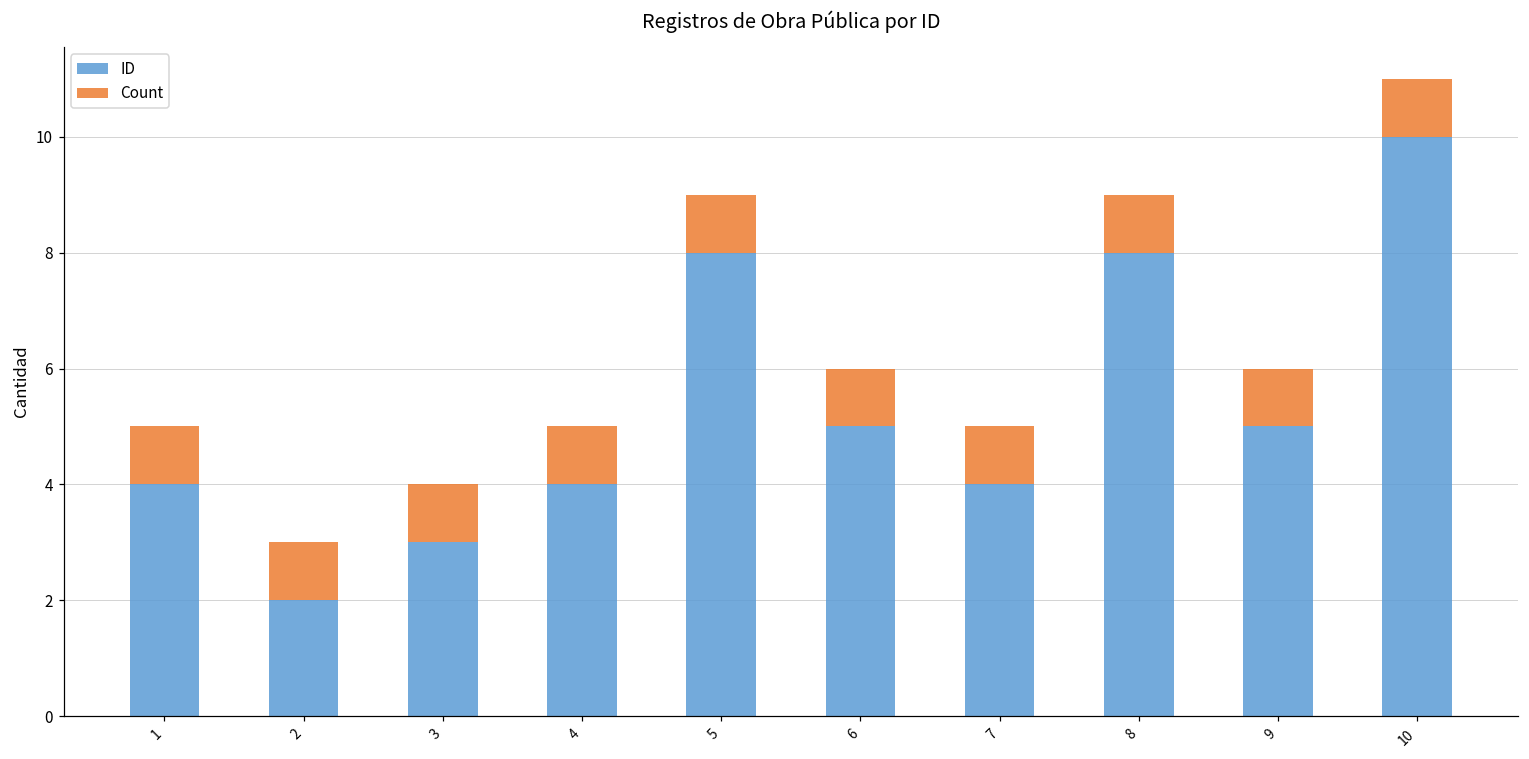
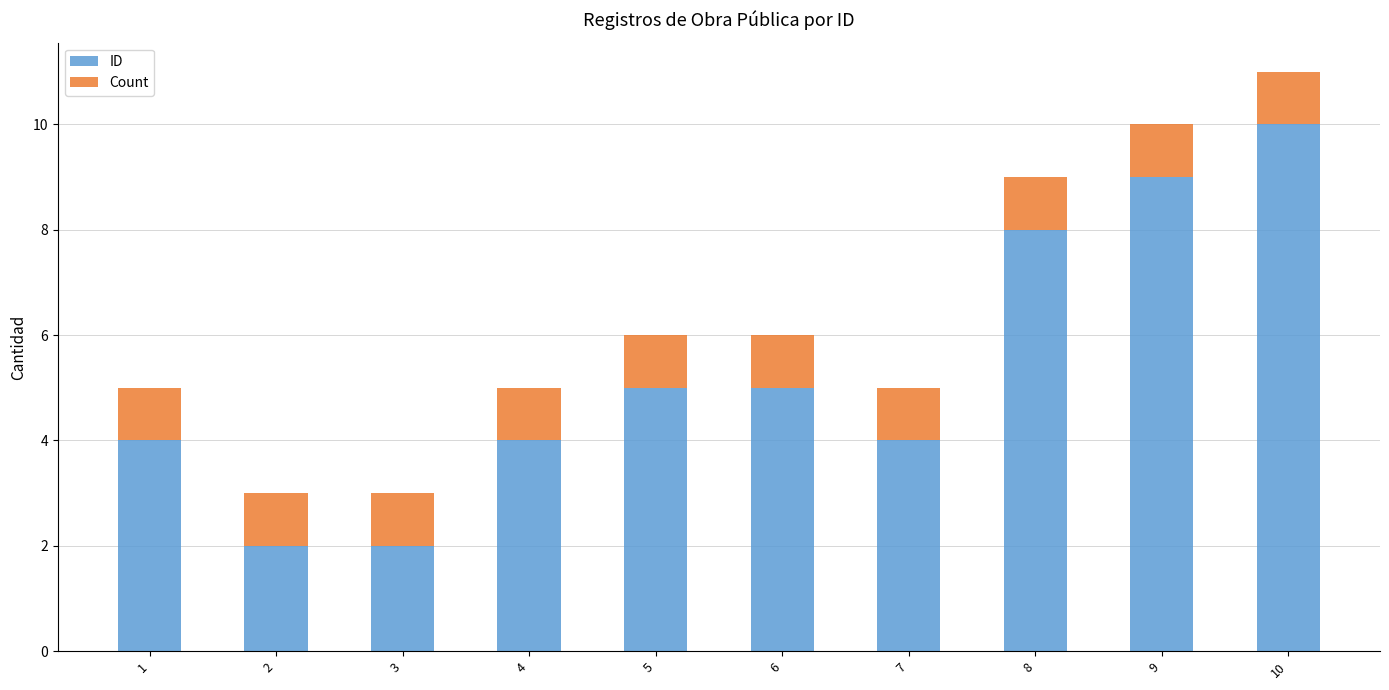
  {
    "ID": {
      "1": 4,
      "2": 2,
-     "3": 3,
+     "3": 2,
      "4": 4,
-     "5": 8,
+     "5": 5,
      "6": 5,
      "7": 4,
      "8": 8,
-     "9": 5,
+     "9": 9,
      "10": 10
    },
    "Count": {
      "1": 1,
      "2": 1,
      "3": 1,
      "4": 1,
      "5": 1,
      "6": 1,
      "7": 1,
      "8": 1,
      "9": 1,
      "10": 1
    }
  }
